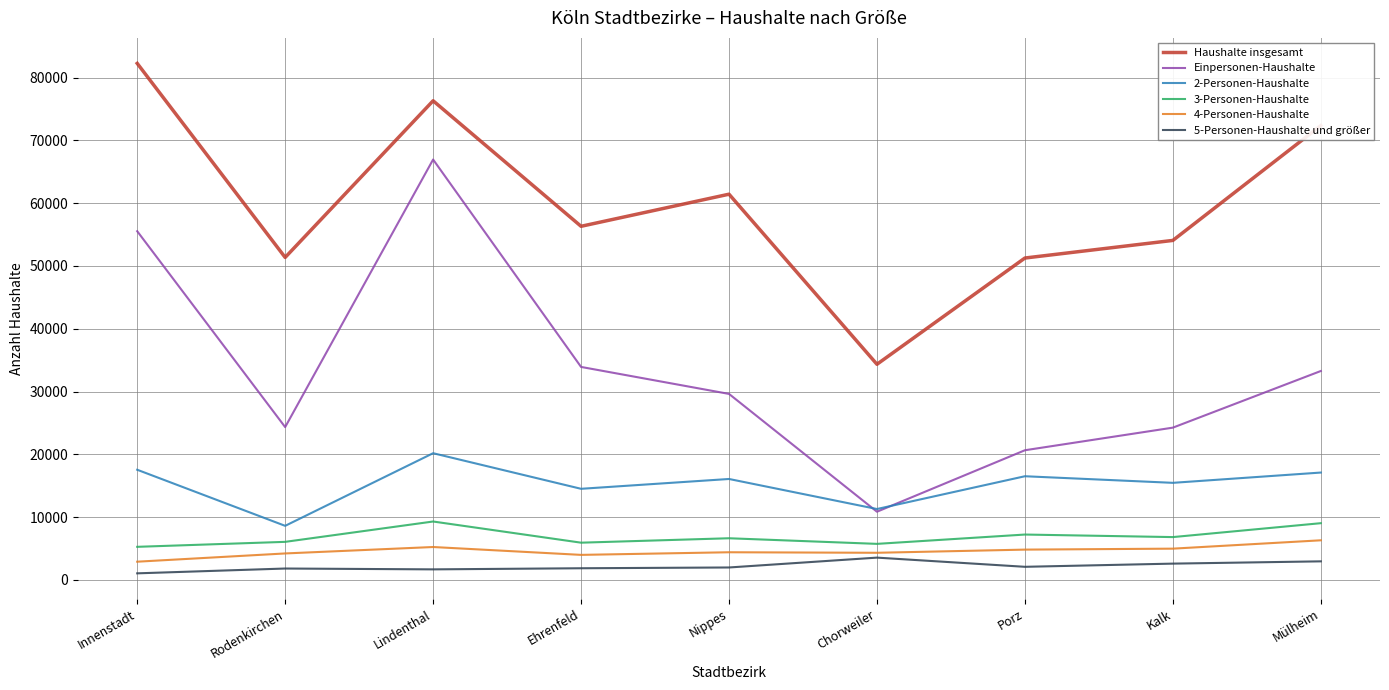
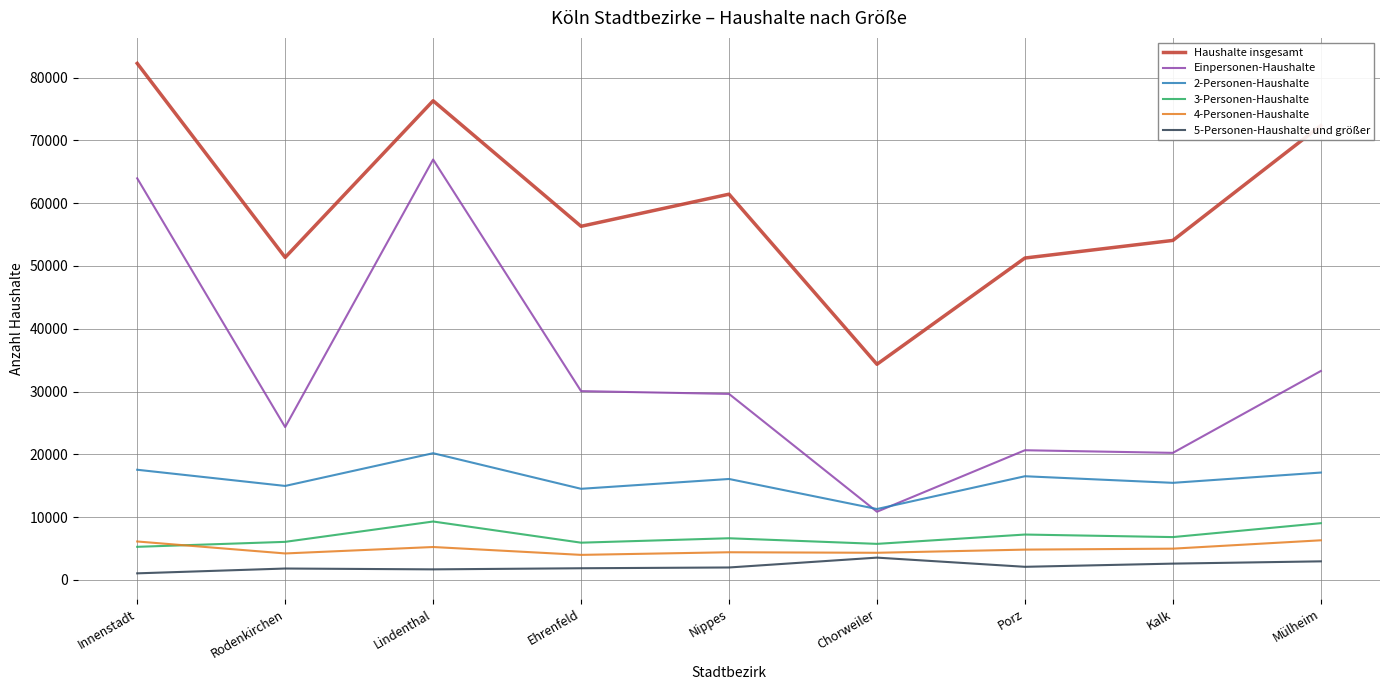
  {
    "Haushalte insgesamt": {
      "Innenstadt": 82000,
      "Rodenkirchen": 51000,
      "Lindenthal": 76000,
      "Ehrenfeld": 56000,
      "Nippes": 61000,
      "Chorweiler": 34000,
      "Porz": 51000,
      "Kalk": 54000
    },
    "Einpersonen-Haushalte": {
-     "Innenstadt": 56000,
+     "Innenstadt": 64000,
      "Rodenkirchen": 24000,
      "Lindenthal": 67000,
-     "Ehrenfeld": 34000,
+     "Ehrenfeld": 30000,
      "Nippes": 30000,
      "Chorweiler": 11000,
      "Porz": 21000,
-     "Kalk": 24000,
+     "Kalk": 20000,
      "Mülheim": 33000
    },
    "2-Personen-Haushalte": {
      "Innenstadt": 18000,
-     "Rodenkirchen": 9000,
+     "Rodenkirchen": 15000,
      "Lindenthal": 20000,
      "Ehrenfeld": 15000,
      "Nippes": 16000,
      "Chorweiler": 11000,
      "Porz": 17000,
      "Kalk": 15000,
      "Mülheim": 17000
    },
    "3-Personen-Haushalte": {
      "Innenstadt": 5000,
      "Rodenkirchen": 6000,
      "Lindenthal": 9000,
      "Ehrenfeld": 6000,
      "Nippes": 7000,
      "Chorweiler": 6000,
      "Porz": 7000,
      "Kalk": 7000,
      "Mülheim": 9000
    },
    "4-Personen-Haushalte": {
-     "Innenstadt": 3000,
+     "Innenstadt": 6000,
      "Rodenkirchen": 4000,
      "Lindenthal": 5000,
      "Ehrenfeld": 4000,
      "Nippes": 4000,
      "Chorweiler": 4000,
      "Porz": 5000,
      "Kalk": 5000,
      "Mülheim": 6000
    },
    "5-Personen-Haushalte und größer": {
      "Innenstadt": 1000,
      "Rodenkirchen": 2000,
      "Lindenthal": 2000,
      "Ehrenfeld": 2000,
      "Nippes": 2000,
      "Chorweiler": 4000,
      "Porz": 2000,
      "Kalk": 3000,
      "Mülheim": 3000
    }
  }
